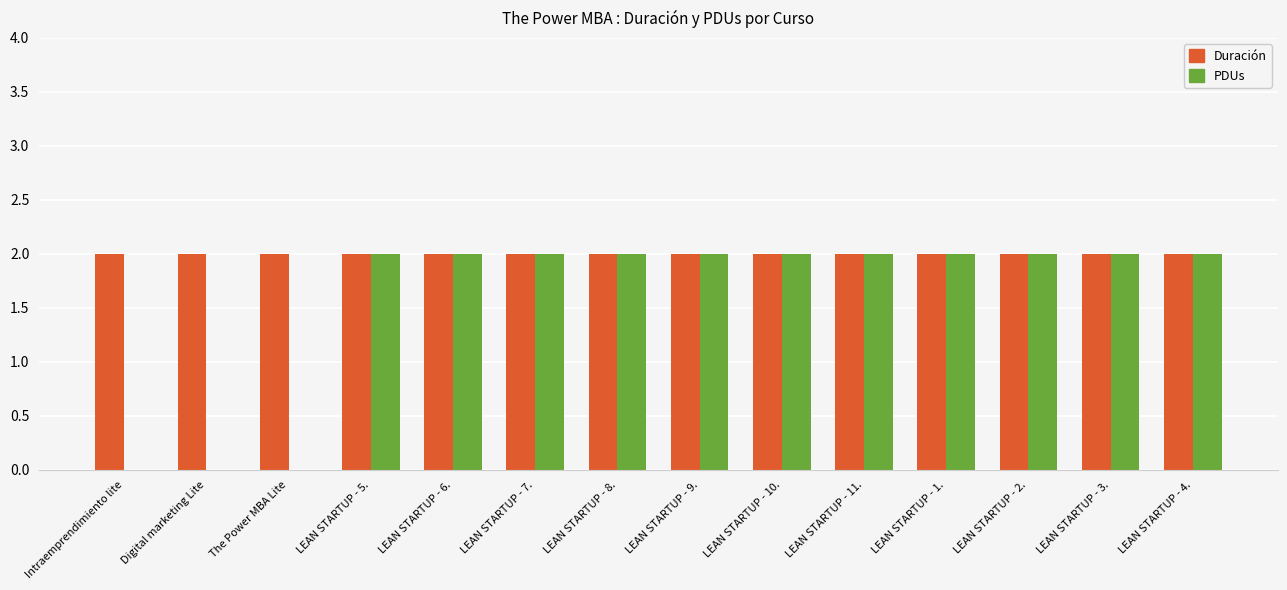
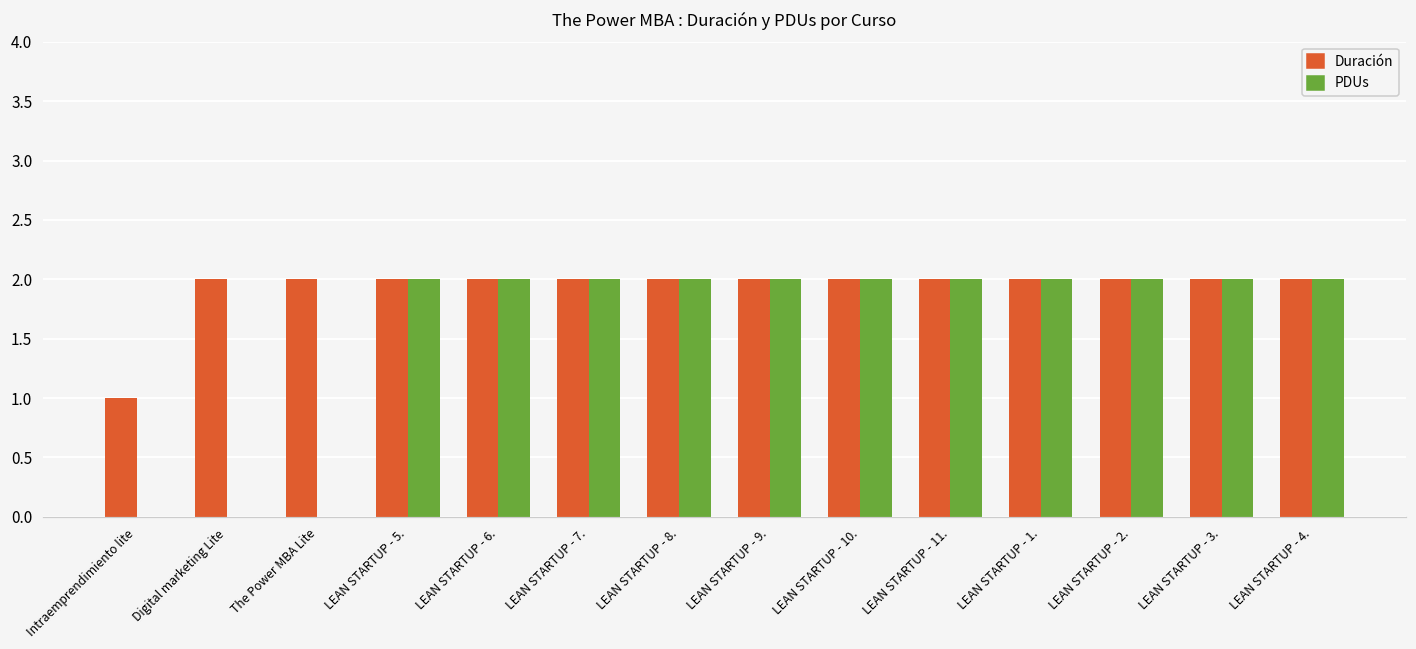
  {
    "Duración": {
-     "Intraemprendimiento lite": 2,
+     "Intraemprendimiento lite": 1,
      "Digital marketing Lite": 2,
      "The Power MBA Lite": 2,
      "LEAN STARTUP - 5.": 2,
      "LEAN STARTUP - 6.": 2,
      "LEAN STARTUP - 7.": 2,
      "LEAN STARTUP - 8.": 2,
      "LEAN STARTUP - 9.": 2,
      "LEAN STARTUP - 10.": 2,
      "LEAN STARTUP - 11.": 2,
      "LEAN STARTUP - 1.": 2,
      "LEAN STARTUP - 2.": 2,
      "LEAN STARTUP - 3.": 2,
      "LEAN STARTUP - 4.": 2
    },
    "PDUs": {
      "Intraemprendimiento lite": 0,
      "Digital marketing Lite": 0,
      "The Power MBA Lite": 0,
      "LEAN STARTUP - 5.": 2,
      "LEAN STARTUP - 6.": 2,
      "LEAN STARTUP - 7.": 2,
      "LEAN STARTUP - 8.": 2,
      "LEAN STARTUP - 9.": 2,
      "LEAN STARTUP - 10.": 2,
      "LEAN STARTUP - 11.": 2,
      "LEAN STARTUP - 1.": 2,
      "LEAN STARTUP - 2.": 2,
      "LEAN STARTUP - 3.": 2,
      "LEAN STARTUP - 4.": 2
    }
  }
